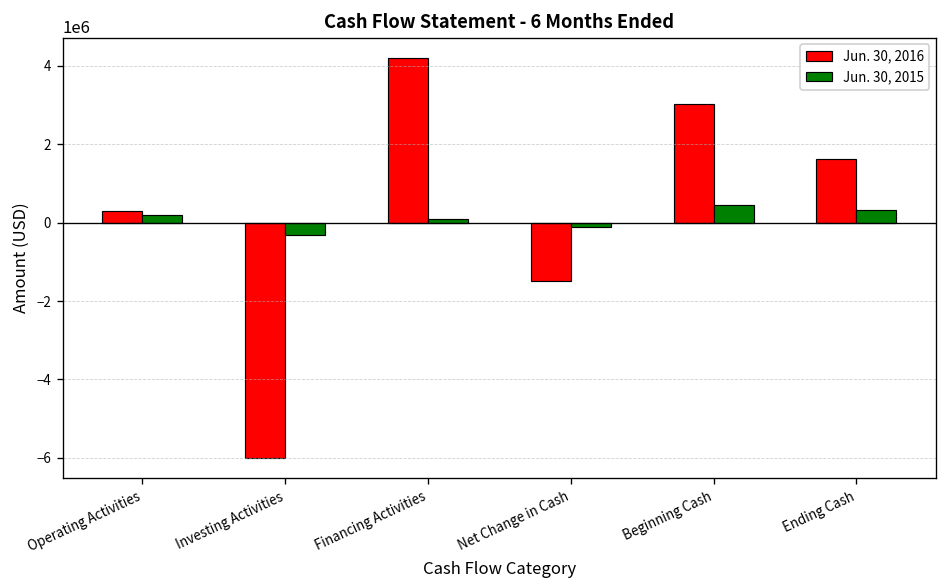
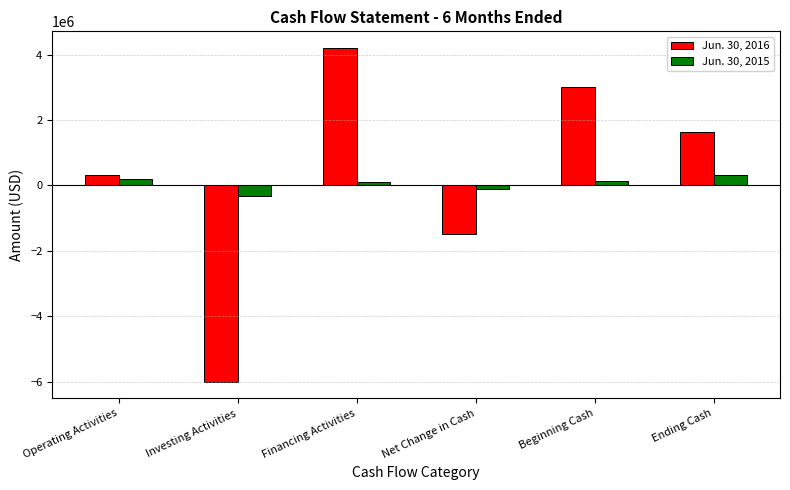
  {
    "Jun. 30, 2016": {
      "Operating Activities": 300000,
      "Investing Activities": -6000000,
      "Financing Activities": 4200000,
      "Net Change in Cash": -1500000,
      "Beginning Cash": 3000000,
      "Ending Cash": 1600000
    },
    "Jun. 30, 2015": {
      "Operating Activities": 200000,
      "Investing Activities": -300000,
      "Financing Activities": 100000,
      "Net Change in Cash": -100000,
-     "Beginning Cash": 400000,
+     "Beginning Cash": 100000,
      "Ending Cash": 300000
    }
  }
